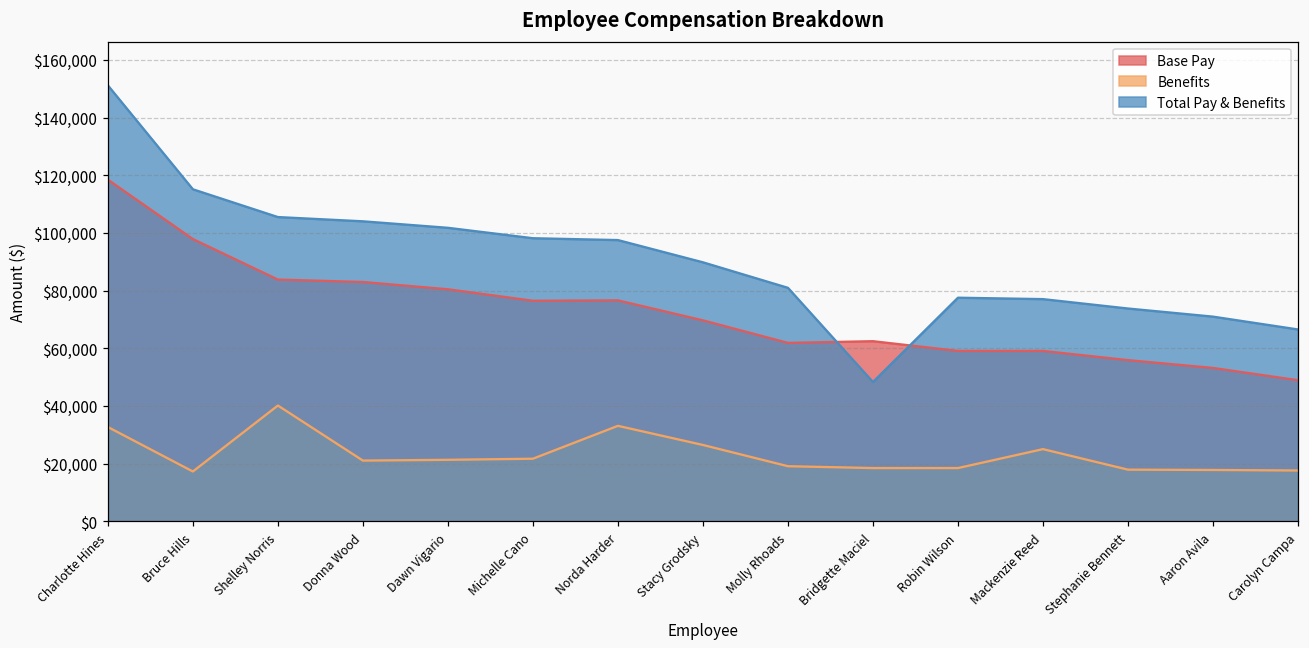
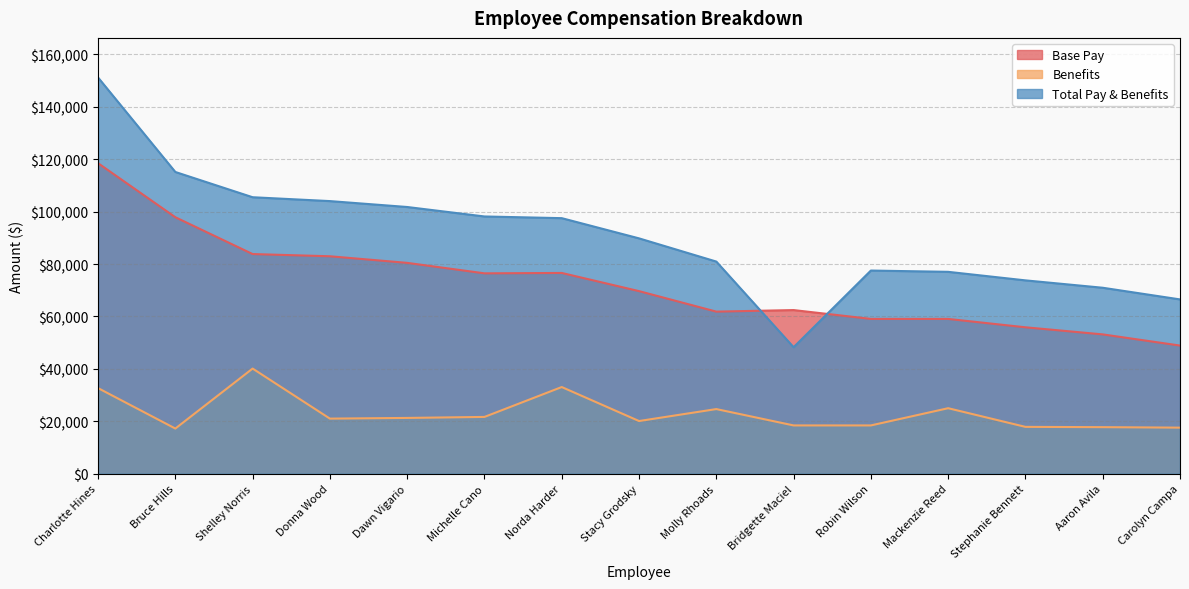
  {
    "Base Pay": {
      "Charlotte Hines": "$118,000",
      "Bruce Hills": "$98,000",
      "Shelley Norris": "$84,000",
      "Donna Wood": "$83,000",
      "Dawn Vigario": "$80,000",
      "Michelle Cano": "$76,000",
      "Norda Harder": "$77,000",
      "Stacy Grodsky": "$70,000",
      "Molly Rhoads": "$62,000",
      "Bridgette Maciel": "$62,000",
      "Robin Wilson": "$59,000",
      "Mackenzie Reed": "$59,000",
      "Stephanie Bennett": "$56,000",
      "Aaron Avila": "$53,000",
      "Carolyn Campa": "$49,000"
    },
    "Benefits": {
      "Charlotte Hines": "$33,000",
      "Bruce Hills": "$17,000",
      "Shelley Norris": "$40,000",
      "Donna Wood": "$21,000",
      "Dawn Vigario": "$21,000",
      "Michelle Cano": "$22,000",
      "Norda Harder": "$33,000",
-     "Stacy Grodsky": "$26,000",
-     "Molly Rhoads": "$19,000",
+     "Stacy Grodsky": "$20,000",
+     "Molly Rhoads": "$25,000",
      "Bridgette Maciel": "$18,000",
      "Robin Wilson": "$18,000",
      "Mackenzie Reed": "$25,000",
      "Stephanie Bennett": "$18,000",
      "Aaron Avila": "$18,000",
      "Carolyn Campa": "$18,000"
    },
    "Total Pay & Benefits": {
      "Charlotte Hines": "$151,000",
      "Bruce Hills": "$115,000",
      "Shelley Norris": "$105,000",
      "Donna Wood": "$104,000",
      "Dawn Vigario": "$102,000",
      "Michelle Cano": "$98,000",
      "Norda Harder": "$98,000",
      "Stacy Grodsky": "$90,000",
      "Molly Rhoads": "$81,000",
      "Bridgette Maciel": "$48,000",
      "Robin Wilson": "$78,000",
      "Mackenzie Reed": "$77,000",
      "Stephanie Bennett": "$74,000",
      "Aaron Avila": "$71,000",
      "Carolyn Campa": "$67,000"
    }
  }
